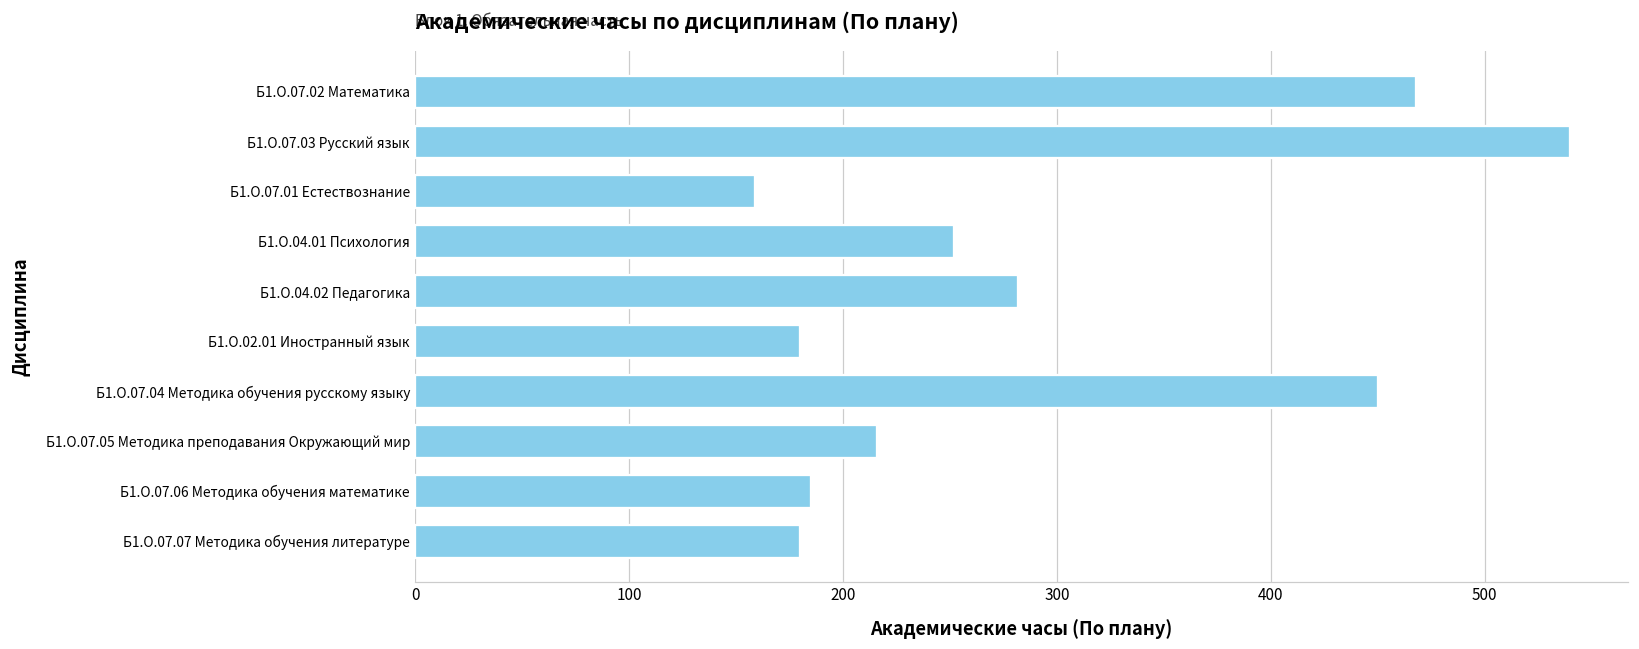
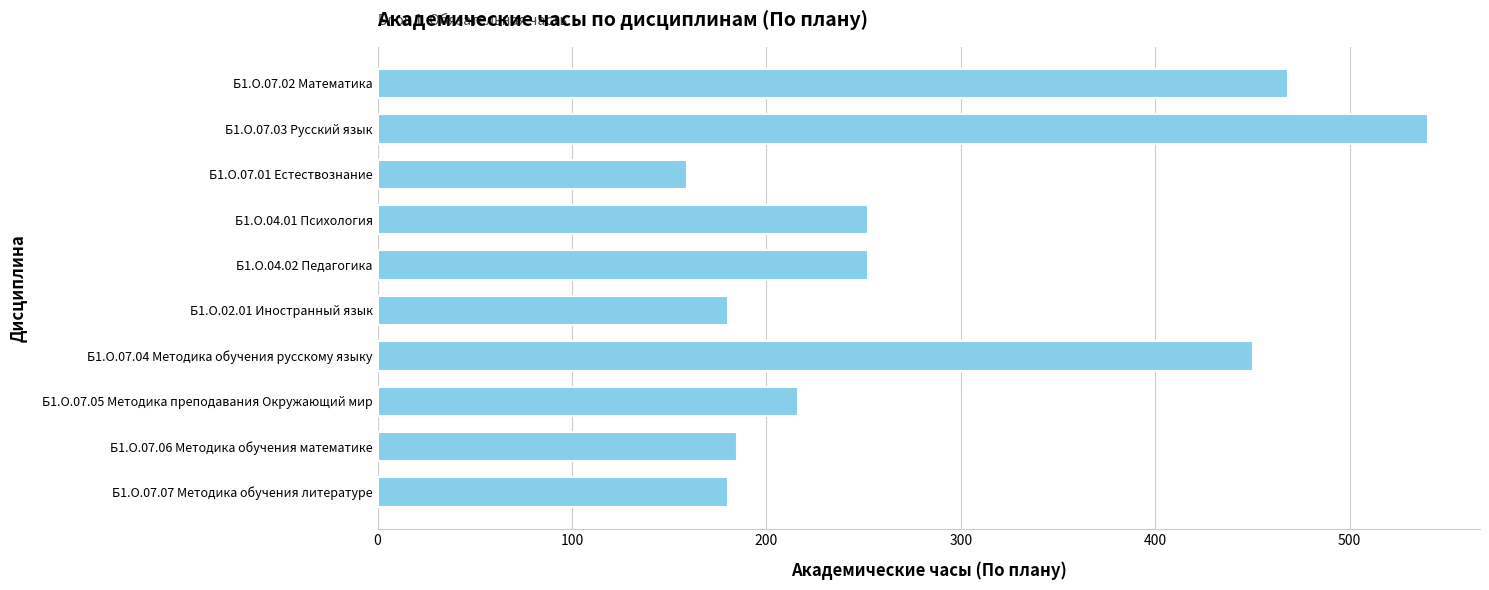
  {
    "Б1.О.07.02 Математика": 468,
    "Б1.О.07.03 Русский язык": 540,
    "Б1.О.07.01 Естествознание": 159,
    "Б1.О.04.01 Психология": 252,
-   "Б1.О.04.02 Педагогика": 282,
+   "Б1.О.04.02 Педагогика": 252,
    "Б1.О.02.01 Иностранный язык": 180,
    "Б1.О.07.04 Методика обучения русскому языку": 450,
    "Б1.О.07.05 Методика преподавания Окружающий мир": 216,
    "Б1.О.07.06 Методика обучения математике": 185,
    "Б1.О.07.07 Методика обучения литературе": 180
  }
